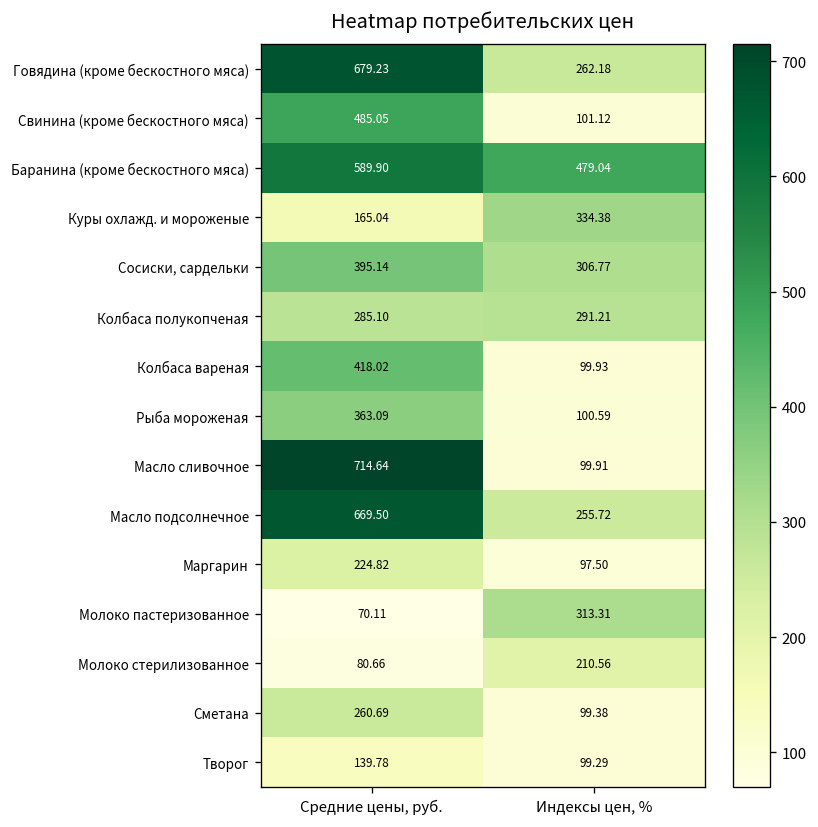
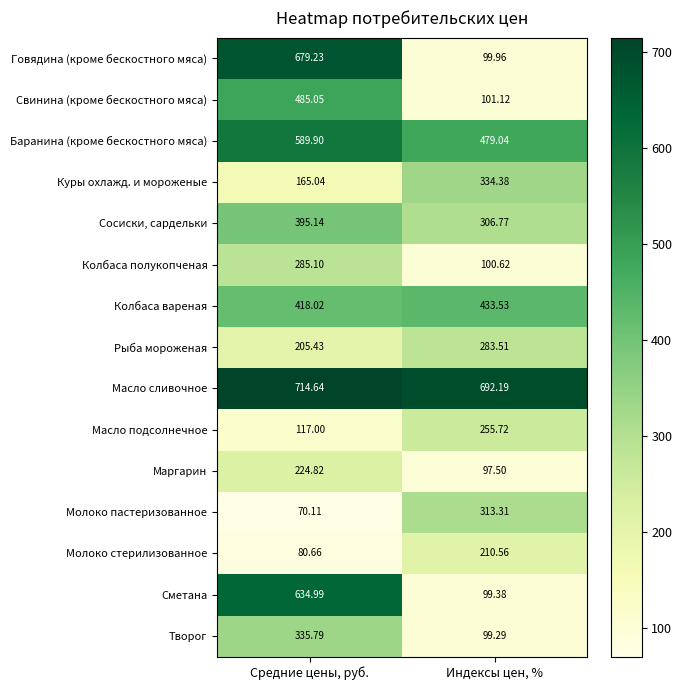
  {
    "Говядина (кроме бескостного мяса)": {
      "Средние цены, руб.": 679.23,
-     "Индексы цен, %": 262.18
+     "Индексы цен, %": 99.96
    },
    "Свинина (кроме бескостного мяса)": {
      "Средние цены, руб.": 485.05,
      "Индексы цен, %": 101.12
    },
    "Баранина (кроме бескостного мяса)": {
      "Средние цены, руб.": 589.90,
      "Индексы цен, %": 479.04
    },
    "Куры охлажд. и мороженые": {
      "Средние цены, руб.": 165.04,
      "Индексы цен, %": 334.38
    },
    "Сосиски, сардельки": {
      "Средние цены, руб.": 395.14,
      "Индексы цен, %": 306.77
    },
    "Колбаса полукопченая": {
      "Средние цены, руб.": 285.10,
-     "Индексы цен, %": 291.21
+     "Индексы цен, %": 100.62
    },
    "Колбаса вареная": {
      "Средние цены, руб.": 418.02,
-     "Индексы цен, %": 99.93
+     "Индексы цен, %": 433.53
    },
    "Рыба мороженая": {
-     "Средние цены, руб.": 363.09,
-     "Индексы цен, %": 100.59
+     "Средние цены, руб.": 205.43,
+     "Индексы цен, %": 283.51
    },
    "Масло сливочное": {
      "Средние цены, руб.": 714.64,
-     "Индексы цен, %": 99.91
+     "Индексы цен, %": 692.19
    },
    "Масло подсолнечное": {
-     "Средние цены, руб.": 669.50,
+     "Средние цены, руб.": 117.00,
      "Индексы цен, %": 255.72
    },
    "Маргарин": {
      "Средние цены, руб.": 224.82,
      "Индексы цен, %": 97.50
    },
    "Молоко пастеризованное": {
      "Средние цены, руб.": 70.11,
      "Индексы цен, %": 313.31
    },
    "Молоко стерилизованное": {
      "Средние цены, руб.": 80.66,
      "Индексы цен, %": 210.56
    },
    "Сметана": {
-     "Средние цены, руб.": 260.69,
+     "Средние цены, руб.": 634.99,
      "Индексы цен, %": 99.38
    },
    "Творог": {
-     "Средние цены, руб.": 139.78,
+     "Средние цены, руб.": 335.79,
      "Индексы цен, %": 99.29
    }
  }
